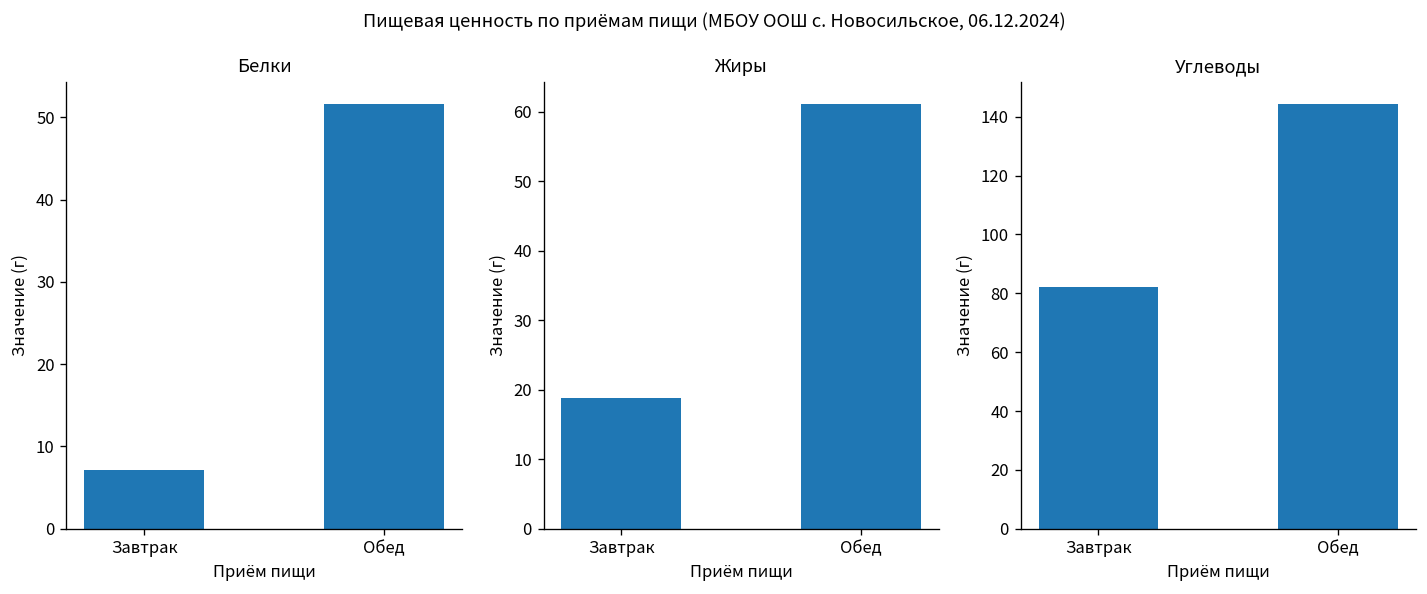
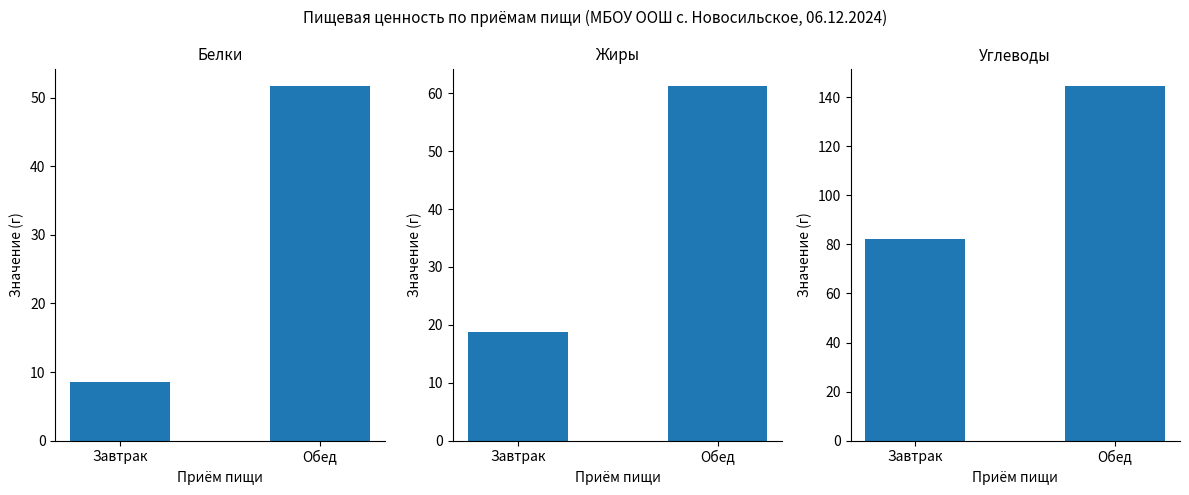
  {
    "Белки": {
-     "Завтрак": 7,
+     "Завтрак": 9,
      "Обед": 52
    },
    "Жиры": {
      "Завтрак": 19,
      "Обед": 61
    },
    "Углеводы": {
      "Завтрак": 82,
      "Обед": 144
    }
  }
